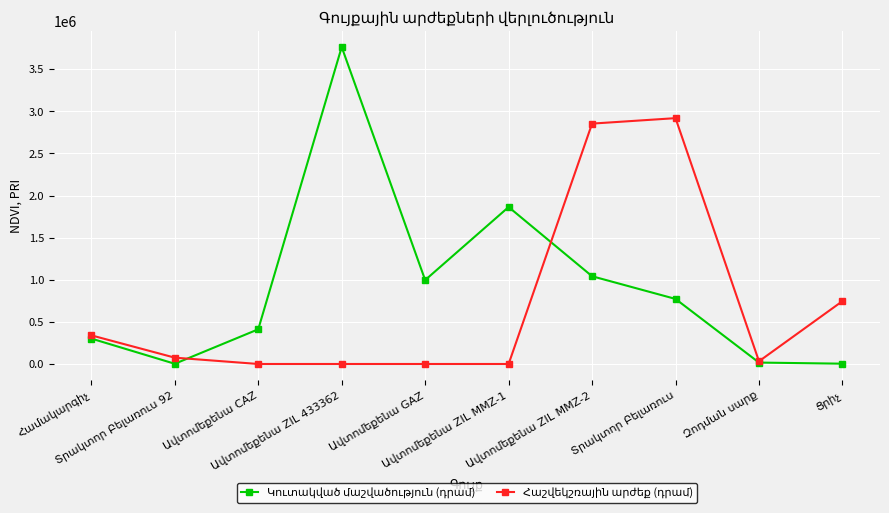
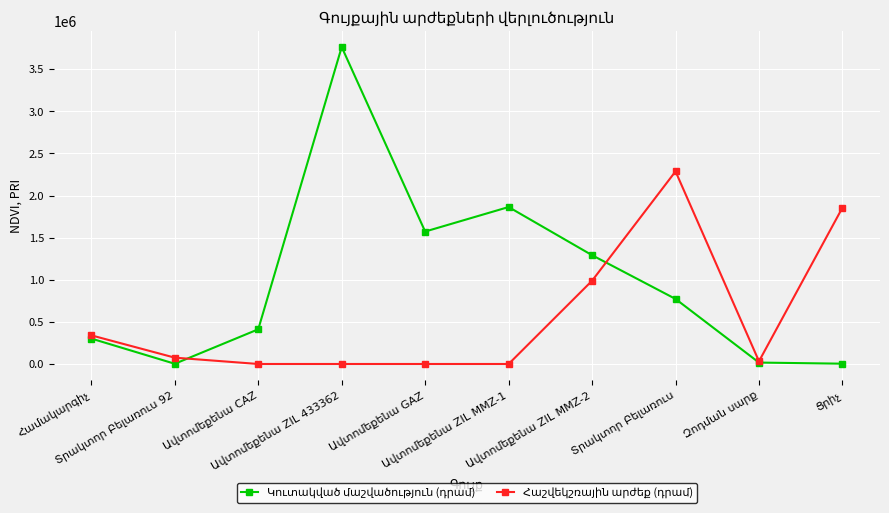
  {
    "Կուտակված մաշվածություն (դրամ)": {
      "Համակարգիչ": 300000,
      "Տրակտոր Բելառուս 92": 0,
      "Ավտոմեքենա CAZ": 400000,
      "Ավտոմեքենա ZIL 433362": 3800000,
-     "Ավտոմեքենա GAZ": 1000000,
+     "Ավտոմեքենա GAZ": 1600000,
      "Ավտոմեքենա ZIL MMZ-1": 1900000,
-     "Ավտոմեքենա ZIL MMZ-2": 1000000,
+     "Ավտոմեքենա ZIL MMZ-2": 1300000,
      "Տրակտոր Բելառուս": 800000,
      "Ցրիչ": 0
    },
    "Հաշվեկշռային արժեք (դրամ)": {
      "Համակարգիչ": 300000,
      "Տրակտոր Բելառուս 92": 100000,
      "Ավտոմեքենա CAZ": 0,
      "Ավտոմեքենա ZIL 433362": 0,
      "Ավտոմեքենա GAZ": 0,
      "Ավտոմեքենա ZIL MMZ-1": 0,
-     "Ավտոմեքենա ZIL MMZ-2": 2900000,
-     "Տրակտոր Բելառուս": 2900000,
-     "Ցրիչ": 700000
+     "Ավտոմեքենա ZIL MMZ-2": 1000000,
+     "Տրակտոր Բելառուս": 2300000,
+     "Ցրիչ": 1900000
    }
  }
